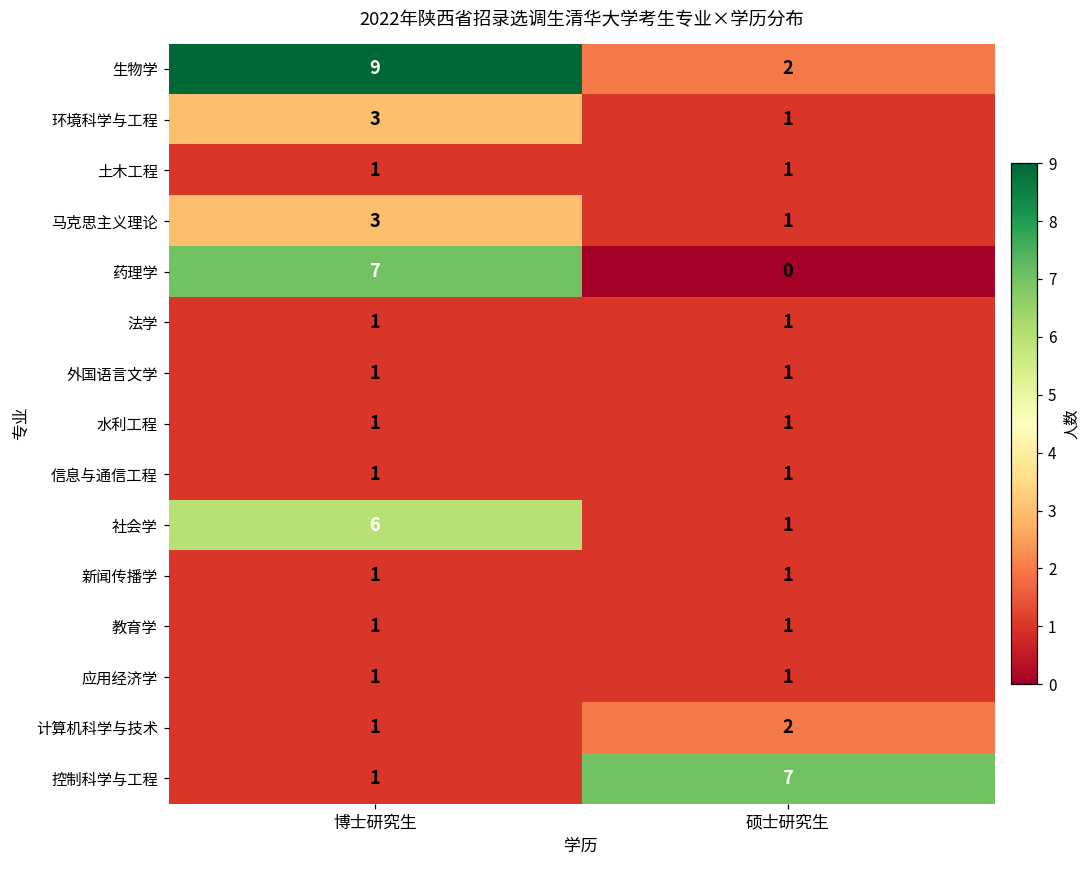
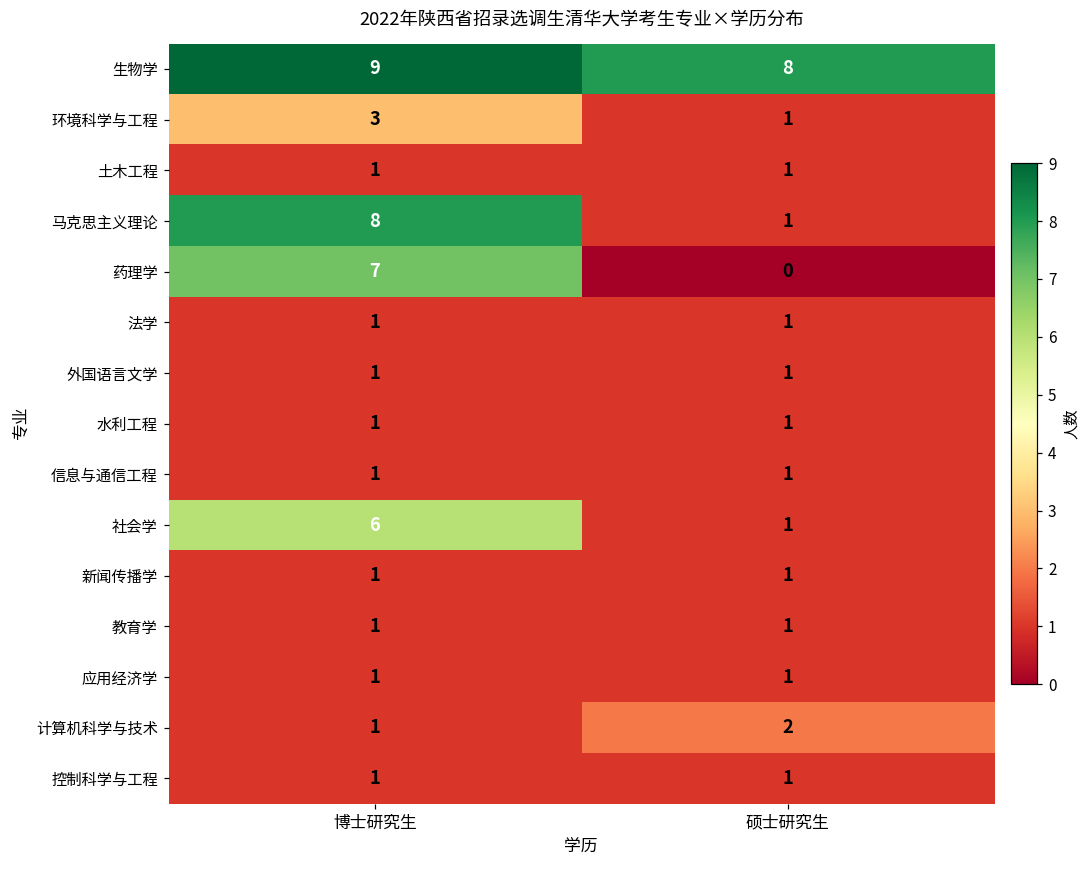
  {
    "生物学": {
      "博士研究生": 9,
-     "硕士研究生": 2
+     "硕士研究生": 8
    },
    "环境科学与工程": {
      "博士研究生": 3,
      "硕士研究生": 1
    },
    "土木工程": {
      "博士研究生": 1,
      "硕士研究生": 1
    },
    "马克思主义理论": {
-     "博士研究生": 3,
+     "博士研究生": 8,
      "硕士研究生": 1
    },
    "药理学": {
      "博士研究生": 7,
      "硕士研究生": 0
    },
    "法学": {
      "博士研究生": 1,
      "硕士研究生": 1
    },
    "外国语言文学": {
      "博士研究生": 1,
      "硕士研究生": 1
    },
    "水利工程": {
      "博士研究生": 1,
      "硕士研究生": 1
    },
    "信息与通信工程": {
      "博士研究生": 1,
      "硕士研究生": 1
    },
    "社会学": {
      "博士研究生": 6,
      "硕士研究生": 1
    },
    "新闻传播学": {
      "博士研究生": 1,
      "硕士研究生": 1
    },
    "教育学": {
      "博士研究生": 1,
      "硕士研究生": 1
    },
    "应用经济学": {
      "博士研究生": 1,
      "硕士研究生": 1
    },
    "计算机科学与技术": {
      "博士研究生": 1,
      "硕士研究生": 2
    },
    "控制科学与工程": {
      "博士研究生": 1,
-     "硕士研究生": 7
+     "硕士研究生": 1
    }
  }
